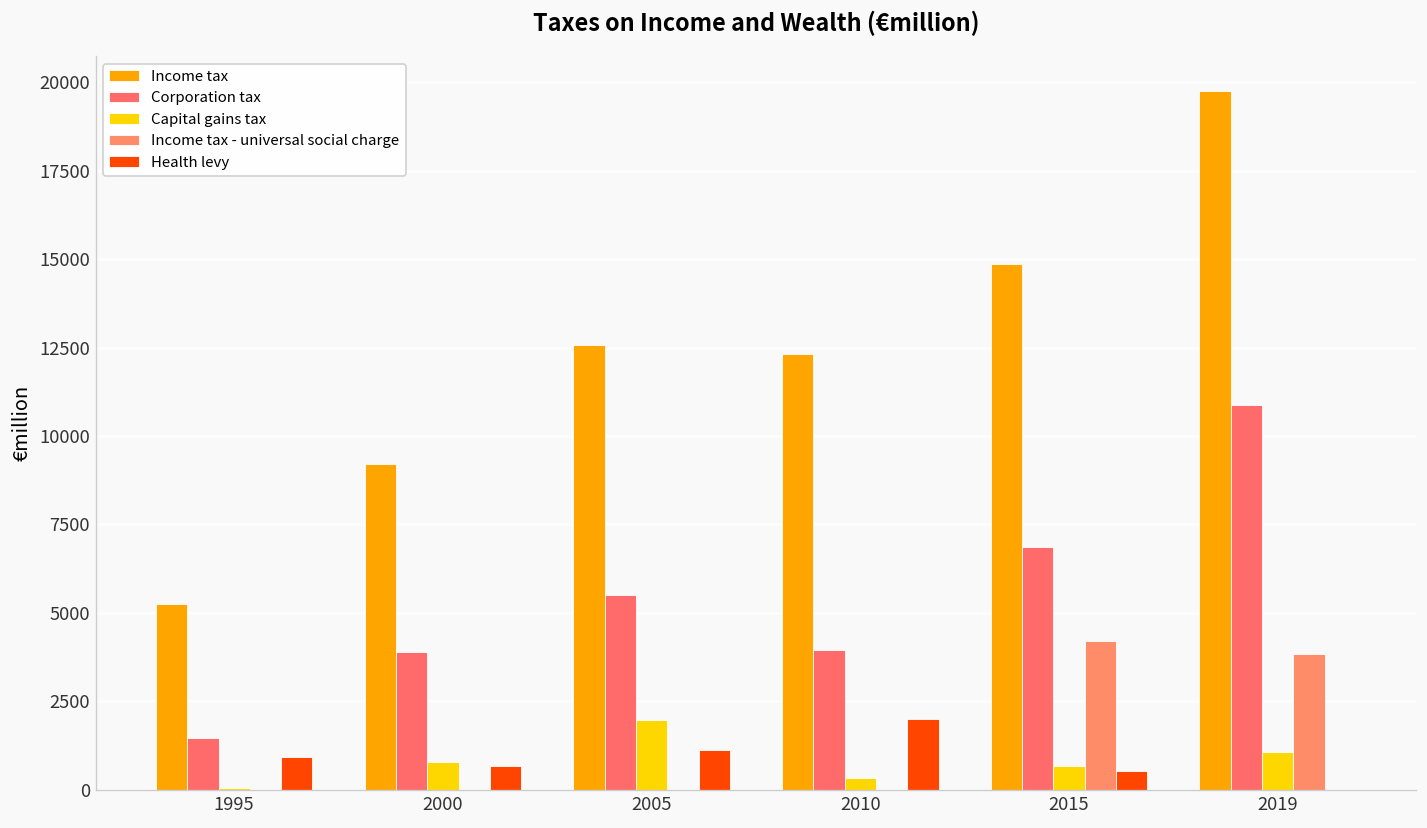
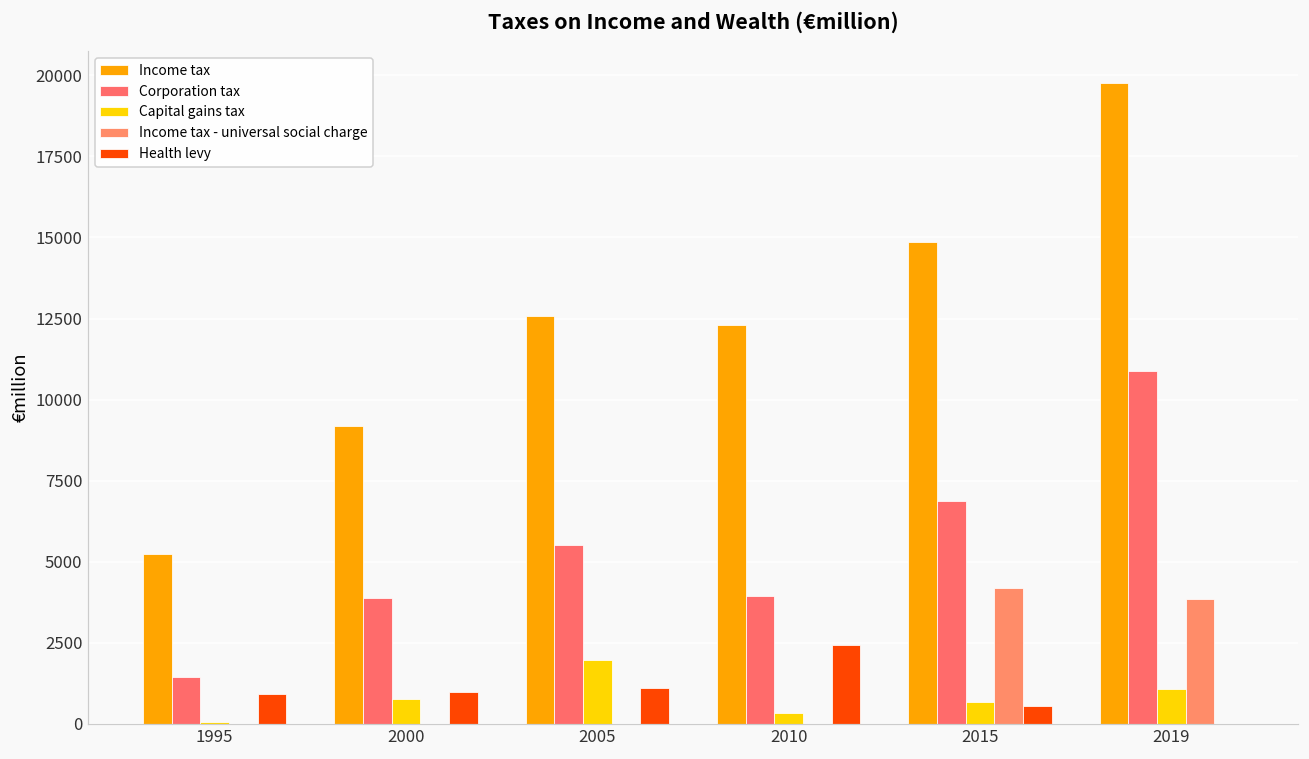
  {
    "Health levy": {
      "1995": 900,
-     "2000": 700,
+     "2000": 1000,
      "2005": 1100,
-     "2010": 2000,
+     "2010": 2400,
      "2015": 500,
      "2019": 0
    }
  }
